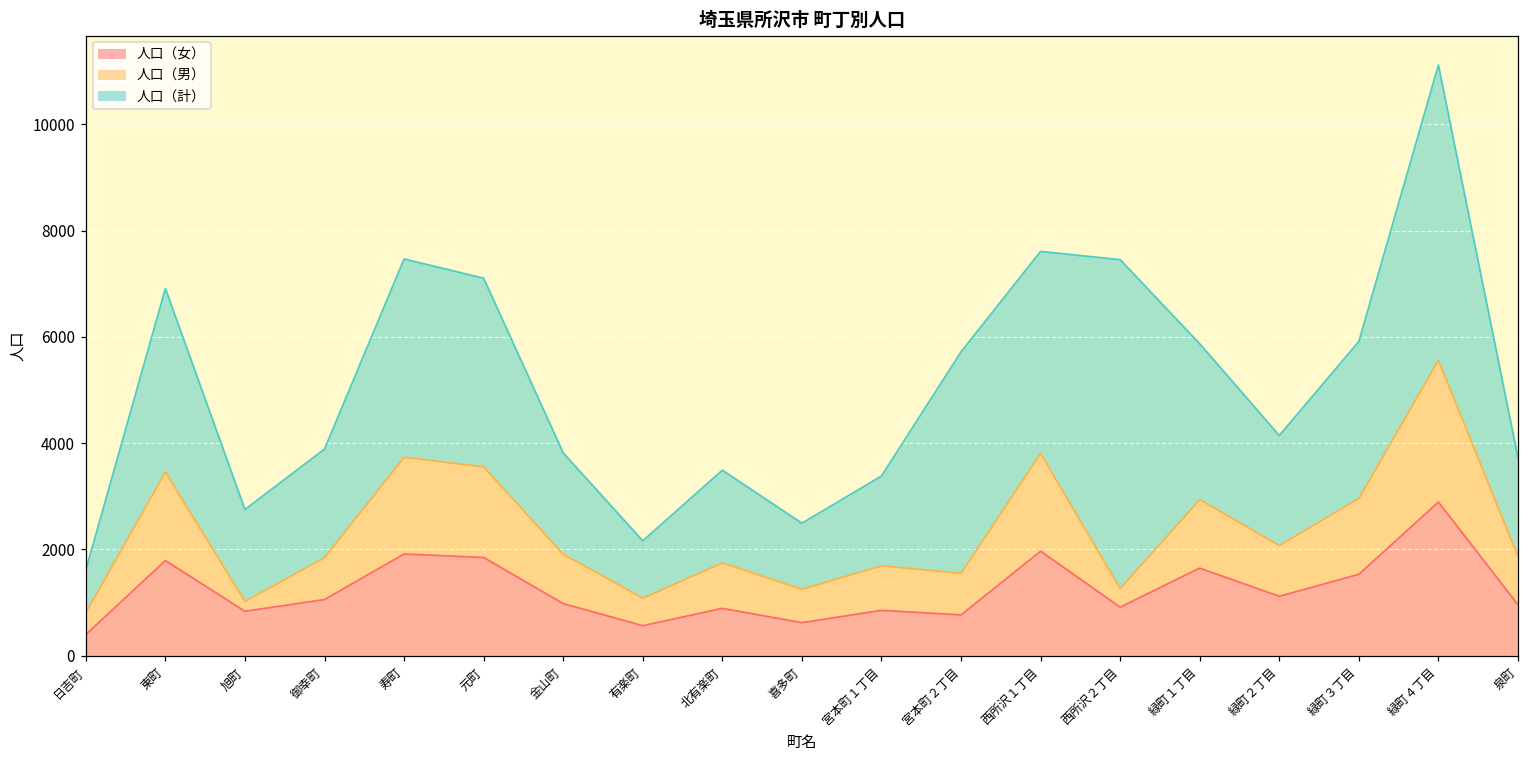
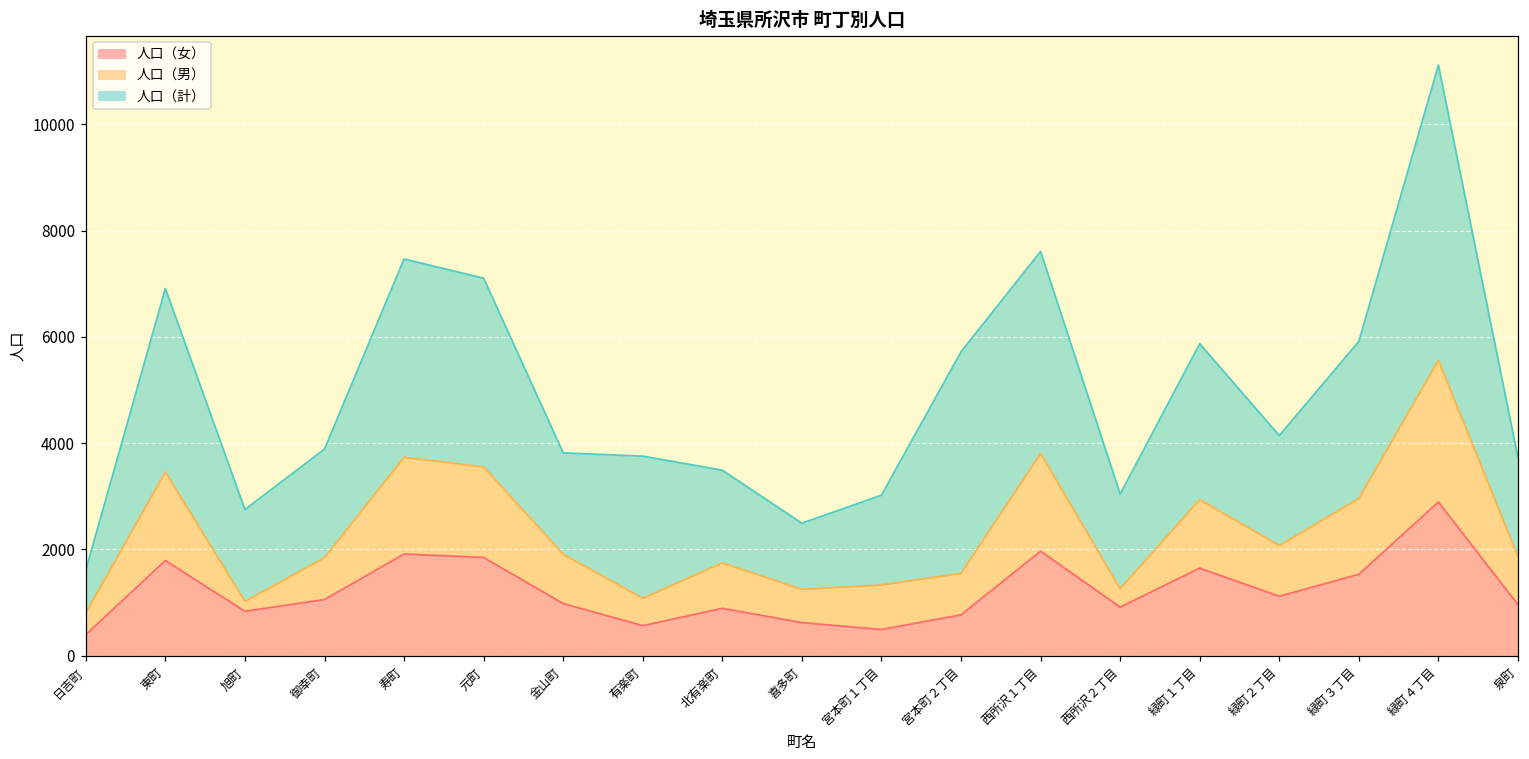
  {
    "人口（女）": {
      "日吉町": 400,
      "東町": 1800,
      "旭町": 800,
      "御幸町": 1100,
      "寿町": 1900,
      "元町": 1800,
      "金山町": 1000,
      "有楽町": 600,
      "北有楽町": 900,
      "喜多町": 600,
-     "宮本町１丁目": 900,
+     "宮本町１丁目": 500,
      "宮本町２丁目": 800,
      "西所沢１丁目": 2000,
      "西所沢２丁目": 900,
      "緑町１丁目": 1600,
      "緑町２丁目": 1100,
      "緑町３丁目": 1500,
      "緑町４丁目": 2900,
      "泉町": 1000
    },
    "人口（男）": {
      "日吉町": 400,
      "東町": 1700,
      "旭町": 200,
      "御幸町": 800,
      "寿町": 1800,
      "元町": 1700,
      "金山町": 900,
      "有楽町": 500,
      "北有楽町": 900,
      "喜多町": 600,
      "宮本町１丁目": 800,
      "宮本町２丁目": 800,
      "西所沢１丁目": 1800,
      "西所沢２丁目": 300,
      "緑町１丁目": 1300,
      "緑町２丁目": 1000,
      "緑町３丁目": 1400,
      "緑町４丁目": 2700,
      "泉町": 900
    },
    "人口（計）": {
      "日吉町": 800,
      "東町": 3500,
      "旭町": 1700,
      "御幸町": 2000,
      "寿町": 3700,
      "元町": 3600,
      "金山町": 1900,
-     "有楽町": 1100,
+     "有楽町": 2700,
      "北有楽町": 1700,
      "喜多町": 1200,
      "宮本町１丁目": 1700,
      "宮本町２丁目": 4200,
      "西所沢１丁目": 3800,
-     "西所沢２丁目": 6200,
+     "西所沢２丁目": 1800,
      "緑町１丁目": 2900,
      "緑町２丁目": 2100,
      "緑町３丁目": 3000,
      "緑町４丁目": 5600,
      "泉町": 1900
    }
  }
